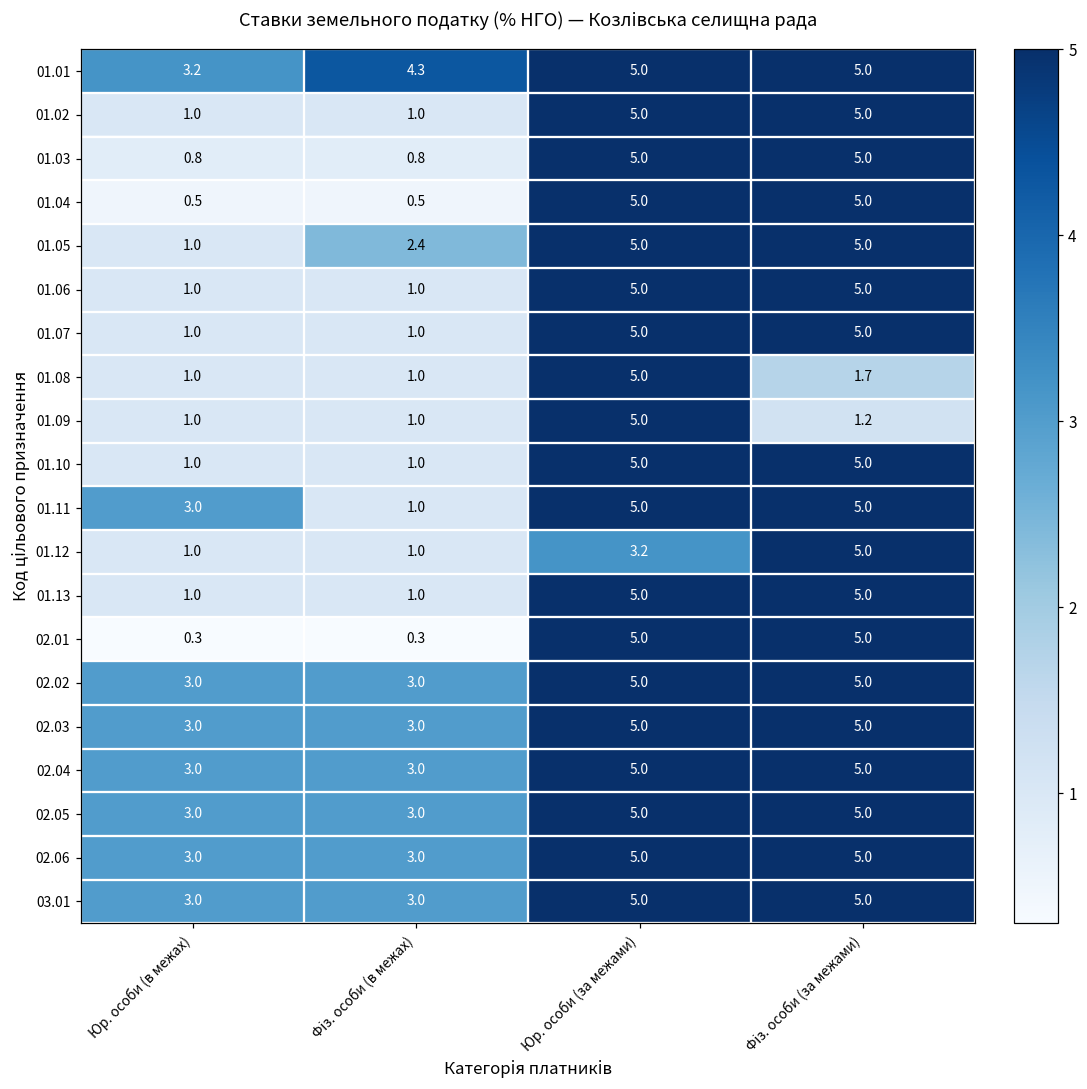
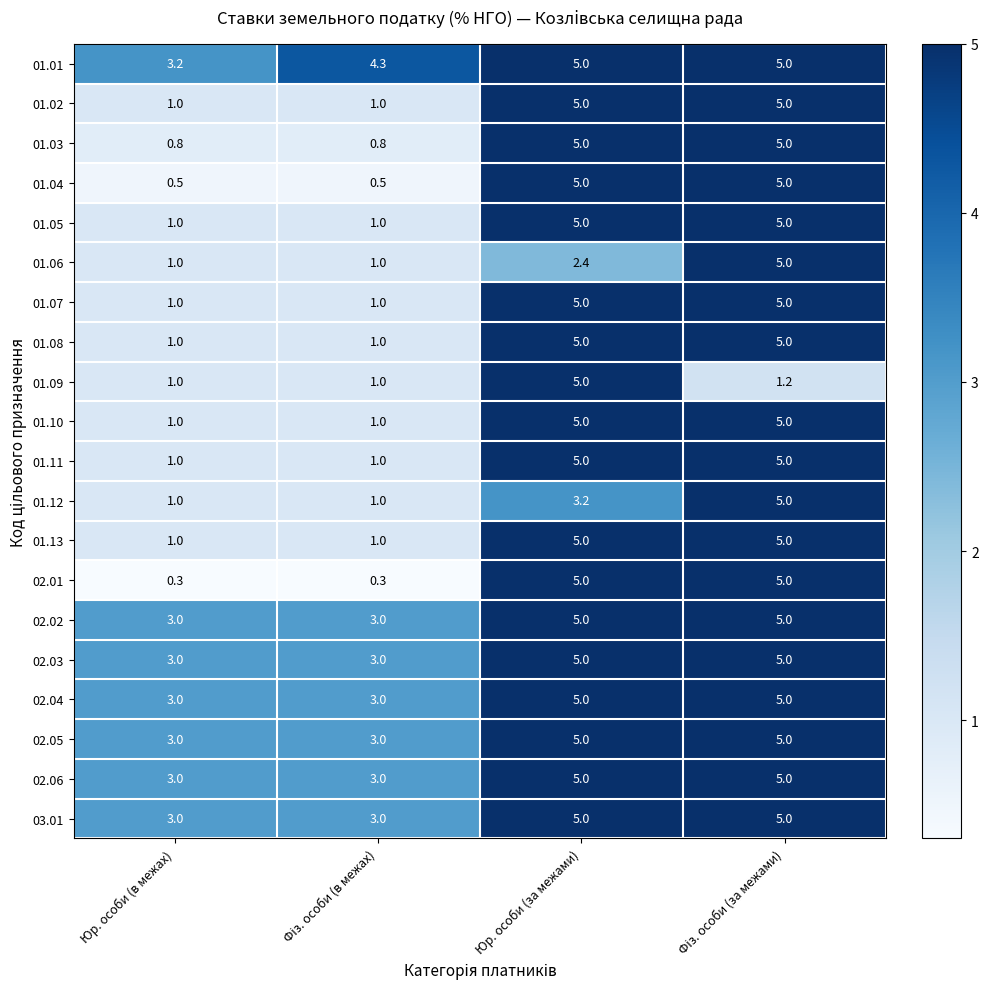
  {
    "01.01": {
      "Юр. особи (в межах)": 3.2,
      "Фіз. особи (в межах)": 4.3,
      "Юр. особи (за межами)": 5.0,
      "Фіз. особи (за межами)": 5.0
    },
    "01.02": {
      "Юр. особи (в межах)": 1.0,
      "Фіз. особи (в межах)": 1.0,
      "Юр. особи (за межами)": 5.0,
      "Фіз. особи (за межами)": 5.0
    },
    "01.03": {
      "Юр. особи (в межах)": 0.8,
      "Фіз. особи (в межах)": 0.8,
      "Юр. особи (за межами)": 5.0,
      "Фіз. особи (за межами)": 5.0
    },
    "01.04": {
      "Юр. особи (в межах)": 0.5,
      "Фіз. особи (в межах)": 0.5,
      "Юр. особи (за межами)": 5.0,
      "Фіз. особи (за межами)": 5.0
    },
    "01.05": {
      "Юр. особи (в межах)": 1.0,
-     "Фіз. особи (в межах)": 2.4,
+     "Фіз. особи (в межах)": 1.0,
      "Юр. особи (за межами)": 5.0,
      "Фіз. особи (за межами)": 5.0
    },
    "01.06": {
      "Юр. особи (в межах)": 1.0,
      "Фіз. особи (в межах)": 1.0,
-     "Юр. особи (за межами)": 5.0,
+     "Юр. особи (за межами)": 2.4,
      "Фіз. особи (за межами)": 5.0
    },
    "01.07": {
      "Юр. особи (в межах)": 1.0,
      "Фіз. особи (в межах)": 1.0,
      "Юр. особи (за межами)": 5.0,
      "Фіз. особи (за межами)": 5.0
    },
    "01.08": {
      "Юр. особи (в межах)": 1.0,
      "Фіз. особи (в межах)": 1.0,
      "Юр. особи (за межами)": 5.0,
-     "Фіз. особи (за межами)": 1.7
+     "Фіз. особи (за межами)": 5.0
    },
    "01.09": {
      "Юр. особи (в межах)": 1.0,
      "Фіз. особи (в межах)": 1.0,
      "Юр. особи (за межами)": 5.0,
      "Фіз. особи (за межами)": 1.2
    },
    "01.10": {
      "Юр. особи (в межах)": 1.0,
      "Фіз. особи (в межах)": 1.0,
      "Юр. особи (за межами)": 5.0,
      "Фіз. особи (за межами)": 5.0
    },
    "01.11": {
-     "Юр. особи (в межах)": 3.0,
+     "Юр. особи (в межах)": 1.0,
      "Фіз. особи (в межах)": 1.0,
      "Юр. особи (за межами)": 5.0,
      "Фіз. особи (за межами)": 5.0
    },
    "01.12": {
      "Юр. особи (в межах)": 1.0,
      "Фіз. особи (в межах)": 1.0,
      "Юр. особи (за межами)": 3.2,
      "Фіз. особи (за межами)": 5.0
    },
    "01.13": {
      "Юр. особи (в межах)": 1.0,
      "Фіз. особи (в межах)": 1.0,
      "Юр. особи (за межами)": 5.0,
      "Фіз. особи (за межами)": 5.0
    },
    "02.01": {
      "Юр. особи (в межах)": 0.3,
      "Фіз. особи (в межах)": 0.3,
      "Юр. особи (за межами)": 5.0,
      "Фіз. особи (за межами)": 5.0
    },
    "02.02": {
      "Юр. особи (в межах)": 3.0,
      "Фіз. особи (в межах)": 3.0,
      "Юр. особи (за межами)": 5.0,
      "Фіз. особи (за межами)": 5.0
    },
    "02.03": {
      "Юр. особи (в межах)": 3.0,
      "Фіз. особи (в межах)": 3.0,
      "Юр. особи (за межами)": 5.0,
      "Фіз. особи (за межами)": 5.0
    },
    "02.04": {
      "Юр. особи (в межах)": 3.0,
      "Фіз. особи (в межах)": 3.0,
      "Юр. особи (за межами)": 5.0,
      "Фіз. особи (за межами)": 5.0
    },
    "02.05": {
      "Юр. особи (в межах)": 3.0,
      "Фіз. особи (в межах)": 3.0,
      "Юр. особи (за межами)": 5.0,
      "Фіз. особи (за межами)": 5.0
    },
    "02.06": {
      "Юр. особи (в межах)": 3.0,
      "Фіз. особи (в межах)": 3.0,
      "Юр. особи (за межами)": 5.0,
      "Фіз. особи (за межами)": 5.0
    },
    "03.01": {
      "Юр. особи (в межах)": 3.0,
      "Фіз. особи (в межах)": 3.0,
      "Юр. особи (за межами)": 5.0,
      "Фіз. особи (за межами)": 5.0
    }
  }
